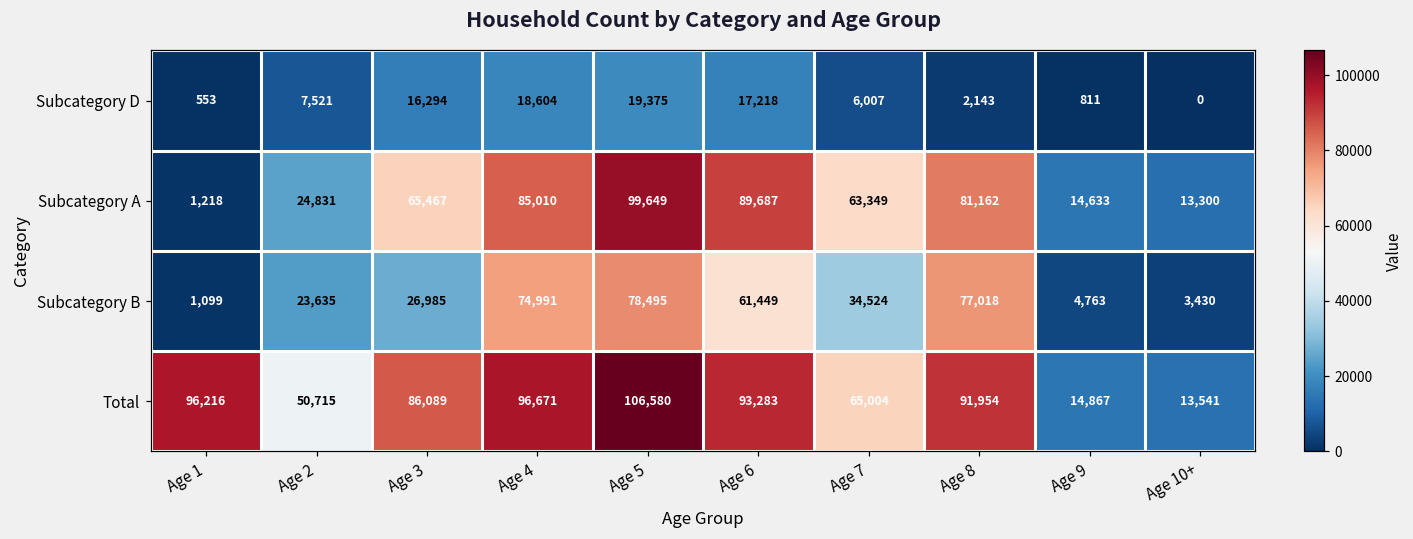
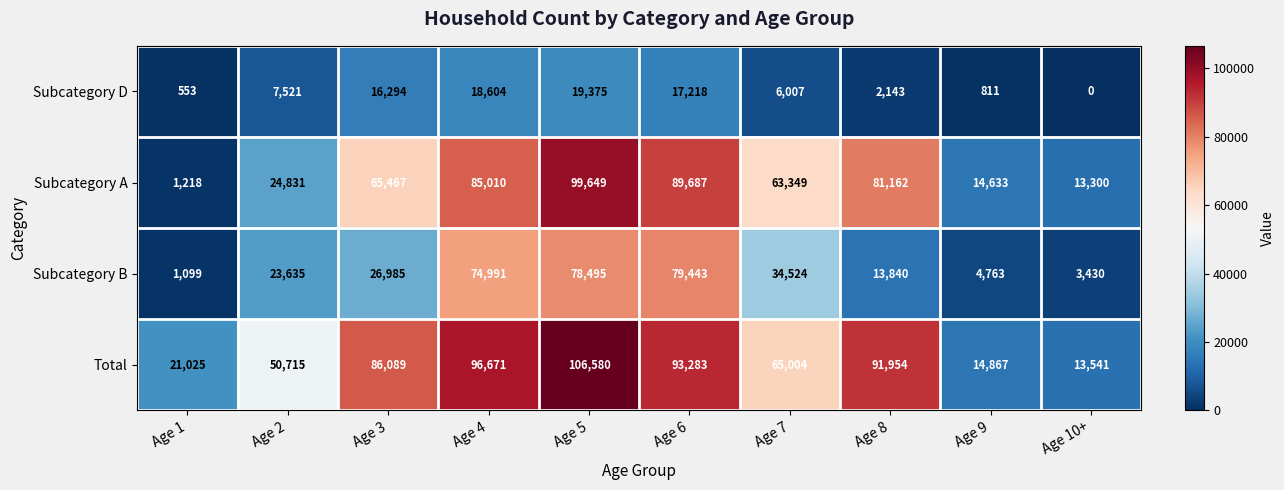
  {
    "Subcategory D": {
      "Age 1": "553",
      "Age 2": "7,521",
      "Age 3": "16,294",
      "Age 4": "18,604",
      "Age 5": "19,375",
      "Age 6": "17,218",
      "Age 7": "6,007",
      "Age 8": "2,143",
      "Age 9": "811",
      "Age 10+": "0"
    },
    "Subcategory A": {
      "Age 1": "1,218",
      "Age 2": "24,831",
      "Age 3": "65,467",
      "Age 4": "85,010",
      "Age 5": "99,649",
      "Age 6": "89,687",
      "Age 7": "63,349",
      "Age 8": "81,162",
      "Age 9": "14,633",
      "Age 10+": "13,300"
    },
    "Subcategory B": {
      "Age 1": "1,099",
      "Age 2": "23,635",
      "Age 3": "26,985",
      "Age 4": "74,991",
      "Age 5": "78,495",
-     "Age 6": "61,449",
+     "Age 6": "79,443",
      "Age 7": "34,524",
-     "Age 8": "77,018",
+     "Age 8": "13,840",
      "Age 9": "4,763",
      "Age 10+": "3,430"
    },
    "Total": {
-     "Age 1": "96,216",
+     "Age 1": "21,025",
      "Age 2": "50,715",
      "Age 3": "86,089",
      "Age 4": "96,671",
      "Age 5": "106,580",
      "Age 6": "93,283",
      "Age 7": "65,004",
      "Age 8": "91,954",
      "Age 9": "14,867",
      "Age 10+": "13,541"
    }
  }
